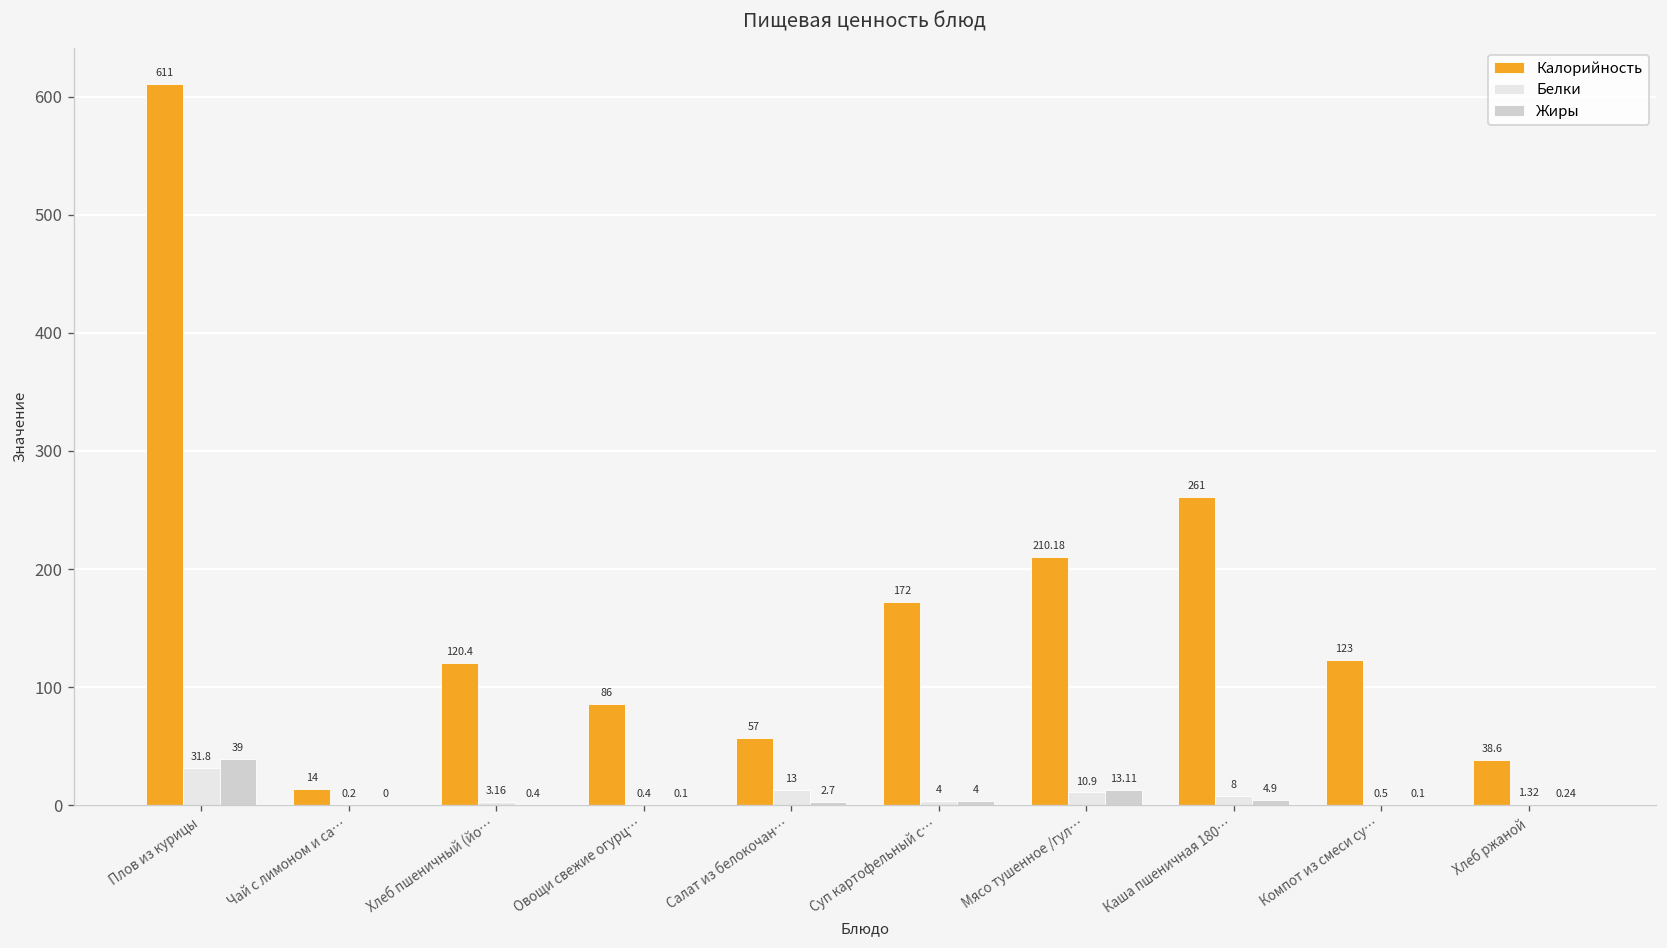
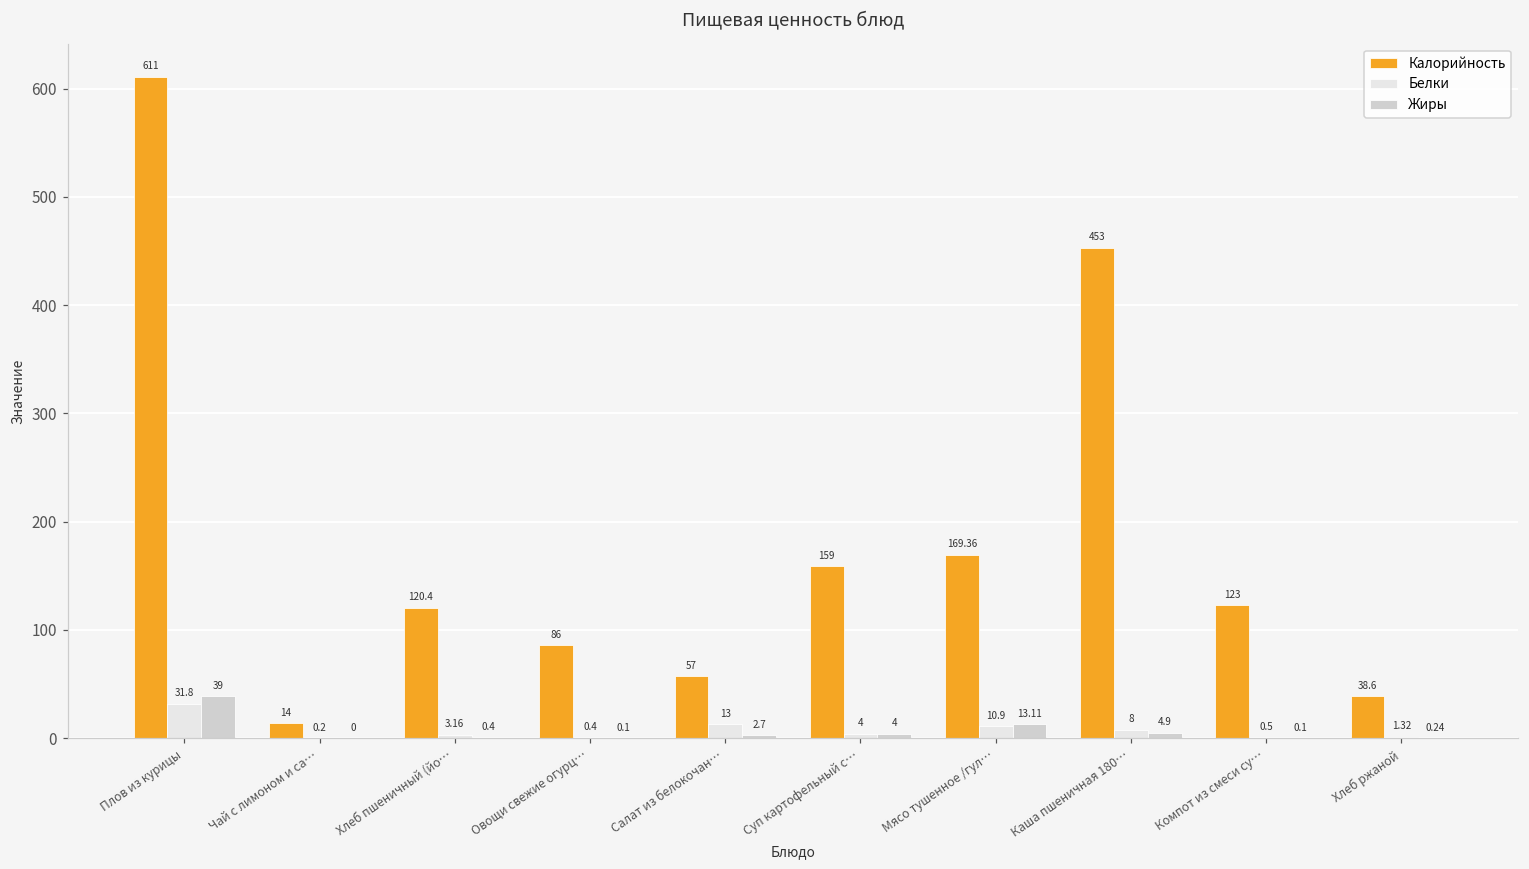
  {
    "Калорийность": {
      "Плов из курицы": 611,
      "Чай с лимоном и са…": 14,
      "Хлеб пшеничный (йо…": 120.4,
      "Овощи свежие огурц…": 86,
      "Салат из белокочан…": 57,
-     "Суп картофельный с…": 172,
-     "Мясо тушенное /гул…": 210.18,
-     "Каша пшеничная 180…": 261,
+     "Суп картофельный с…": 159,
+     "Мясо тушенное /гул…": 169.36,
+     "Каша пшеничная 180…": 453,
      "Компот из смеси су…": 123,
      "Хлеб ржаной": 38.6
    }
  }
